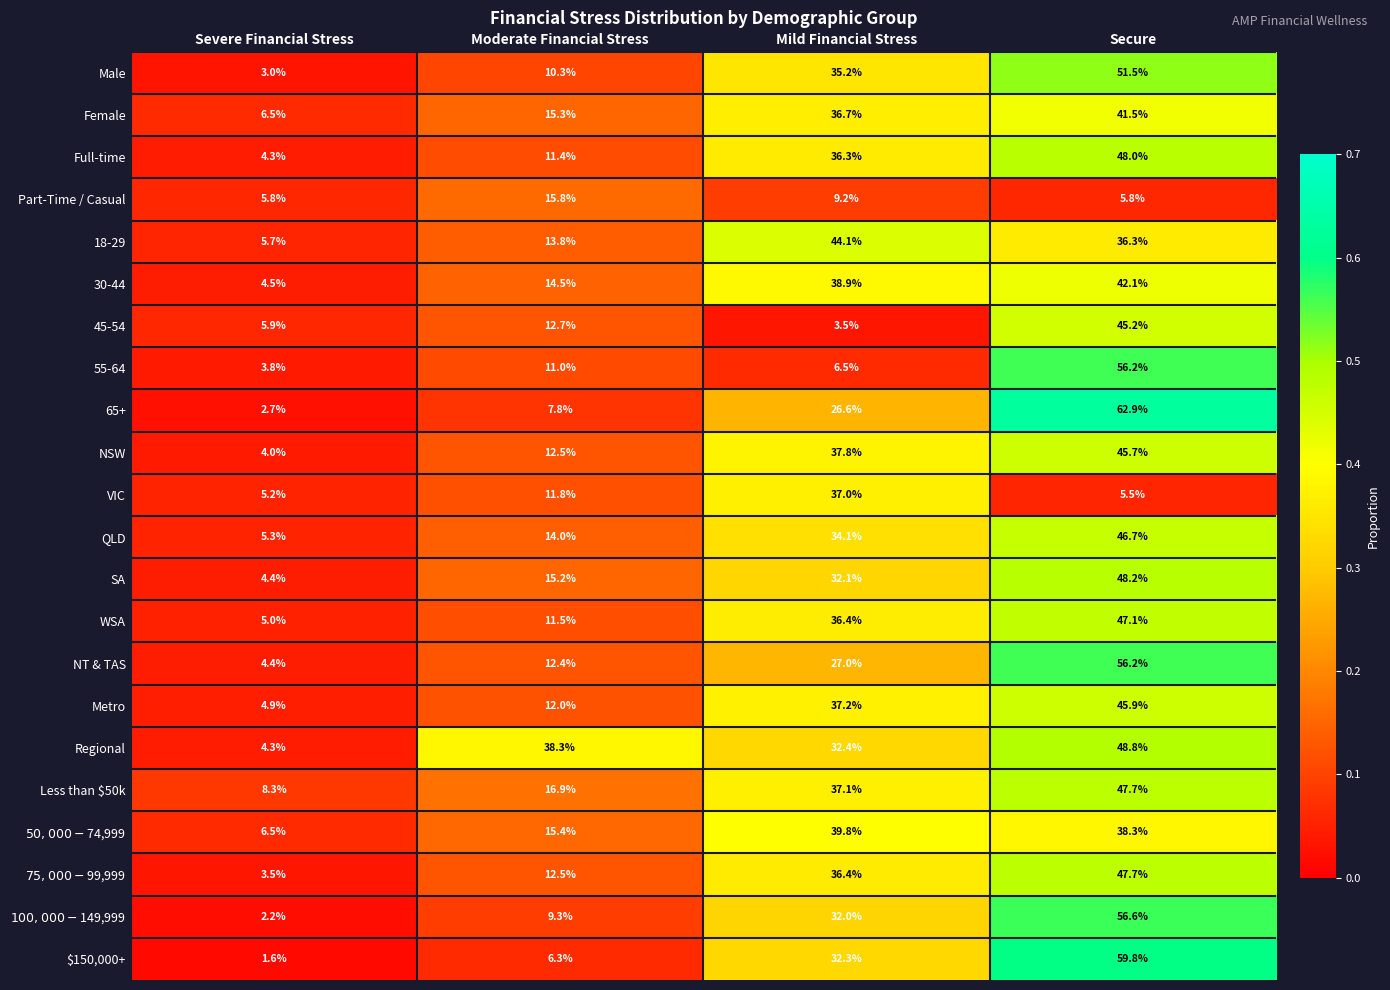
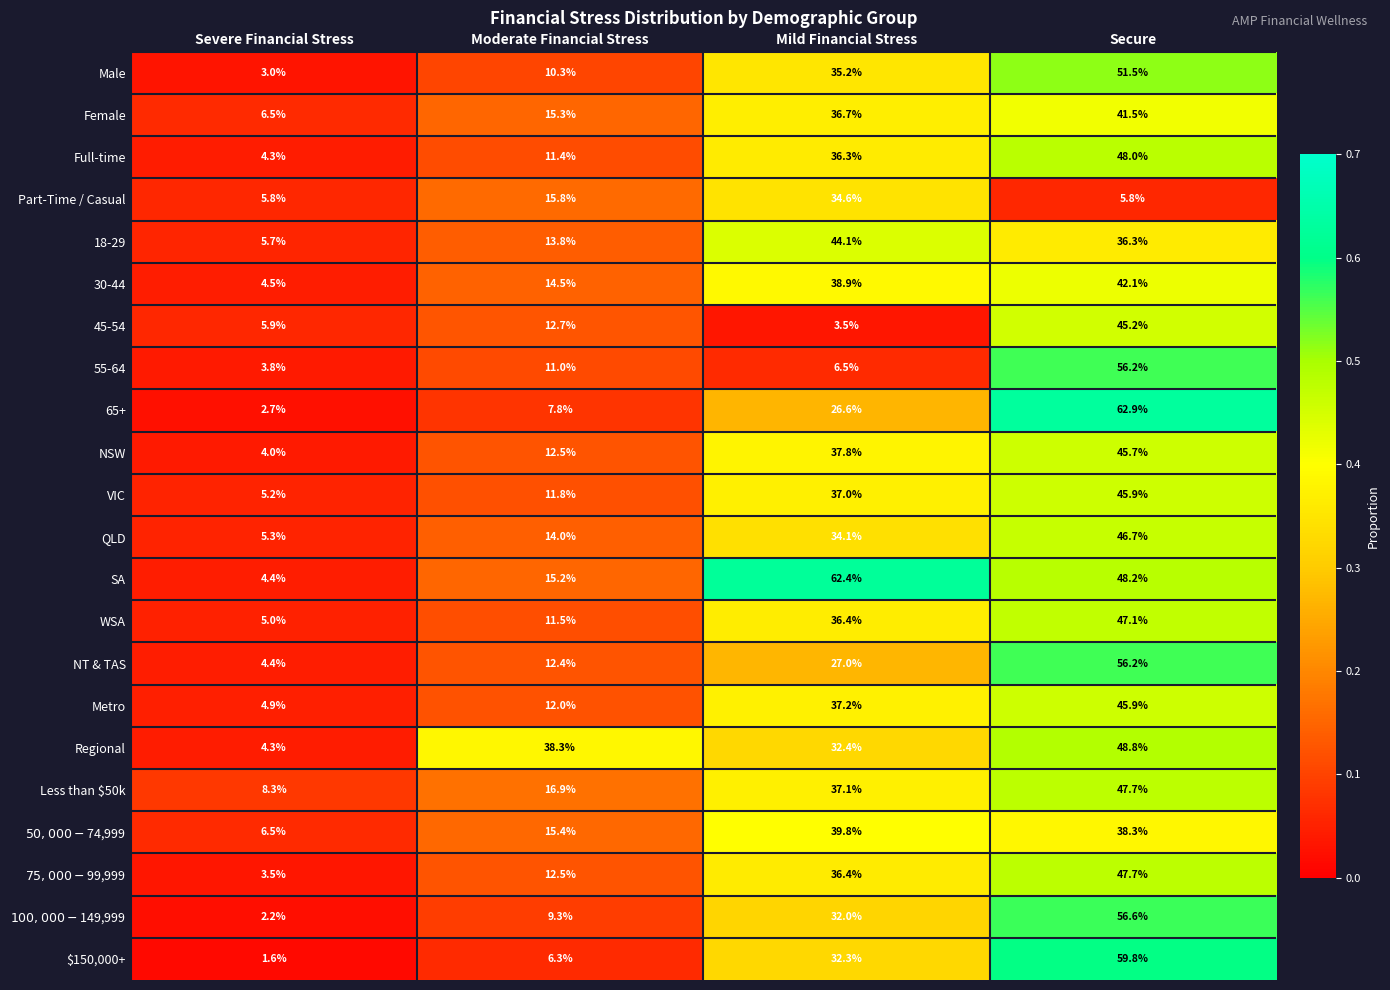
  {
    "Male": {
      "Severe Financial Stress": "3.0%",
      "Moderate Financial Stress": "10.3%",
      "Mild Financial Stress": "35.2%",
      "Secure": "51.5%"
    },
    "Female": {
      "Severe Financial Stress": "6.5%",
      "Moderate Financial Stress": "15.3%",
      "Mild Financial Stress": "36.7%",
      "Secure": "41.5%"
    },
    "Full-time": {
      "Severe Financial Stress": "4.3%",
      "Moderate Financial Stress": "11.4%",
      "Mild Financial Stress": "36.3%",
      "Secure": "48.0%"
    },
    "Part-Time / Casual": {
      "Severe Financial Stress": "5.8%",
      "Moderate Financial Stress": "15.8%",
-     "Mild Financial Stress": "9.2%",
+     "Mild Financial Stress": "34.6%",
      "Secure": "5.8%"
    },
    "18-29": {
      "Severe Financial Stress": "5.7%",
      "Moderate Financial Stress": "13.8%",
      "Mild Financial Stress": "44.1%",
      "Secure": "36.3%"
    },
    "30-44": {
      "Severe Financial Stress": "4.5%",
      "Moderate Financial Stress": "14.5%",
      "Mild Financial Stress": "38.9%",
      "Secure": "42.1%"
    },
    "45-54": {
      "Severe Financial Stress": "5.9%",
      "Moderate Financial Stress": "12.7%",
      "Mild Financial Stress": "3.5%",
      "Secure": "45.2%"
    },
    "55-64": {
      "Severe Financial Stress": "3.8%",
      "Moderate Financial Stress": "11.0%",
      "Mild Financial Stress": "6.5%",
      "Secure": "56.2%"
    },
    "65+": {
      "Severe Financial Stress": "2.7%",
      "Moderate Financial Stress": "7.8%",
      "Mild Financial Stress": "26.6%",
      "Secure": "62.9%"
    },
    "NSW": {
      "Severe Financial Stress": "4.0%",
      "Moderate Financial Stress": "12.5%",
      "Mild Financial Stress": "37.8%",
      "Secure": "45.7%"
    },
    "VIC": {
      "Severe Financial Stress": "5.2%",
      "Moderate Financial Stress": "11.8%",
      "Mild Financial Stress": "37.0%",
-     "Secure": "5.5%"
+     "Secure": "45.9%"
    },
    "QLD": {
      "Severe Financial Stress": "5.3%",
      "Moderate Financial Stress": "14.0%",
      "Mild Financial Stress": "34.1%",
      "Secure": "46.7%"
    },
    "SA": {
      "Severe Financial Stress": "4.4%",
      "Moderate Financial Stress": "15.2%",
-     "Mild Financial Stress": "32.1%",
+     "Mild Financial Stress": "62.4%",
      "Secure": "48.2%"
    },
    "WSA": {
      "Severe Financial Stress": "5.0%",
      "Moderate Financial Stress": "11.5%",
      "Mild Financial Stress": "36.4%",
      "Secure": "47.1%"
    },
    "NT & TAS": {
      "Severe Financial Stress": "4.4%",
      "Moderate Financial Stress": "12.4%",
      "Mild Financial Stress": "27.0%",
      "Secure": "56.2%"
    },
    "Metro": {
      "Severe Financial Stress": "4.9%",
      "Moderate Financial Stress": "12.0%",
      "Mild Financial Stress": "37.2%",
      "Secure": "45.9%"
    },
    "Regional": {
      "Severe Financial Stress": "4.3%",
      "Moderate Financial Stress": "38.3%",
      "Mild Financial Stress": "32.4%",
      "Secure": "48.8%"
    },
    "Less than $50k": {
      "Severe Financial Stress": "8.3%",
      "Moderate Financial Stress": "16.9%",
      "Mild Financial Stress": "37.1%",
      "Secure": "47.7%"
    },
    "$150,000+": {
      "Severe Financial Stress": "1.6%",
      "Moderate Financial Stress": "6.3%",
      "Mild Financial Stress": "32.3%",
      "Secure": "59.8%"
    }
  }
